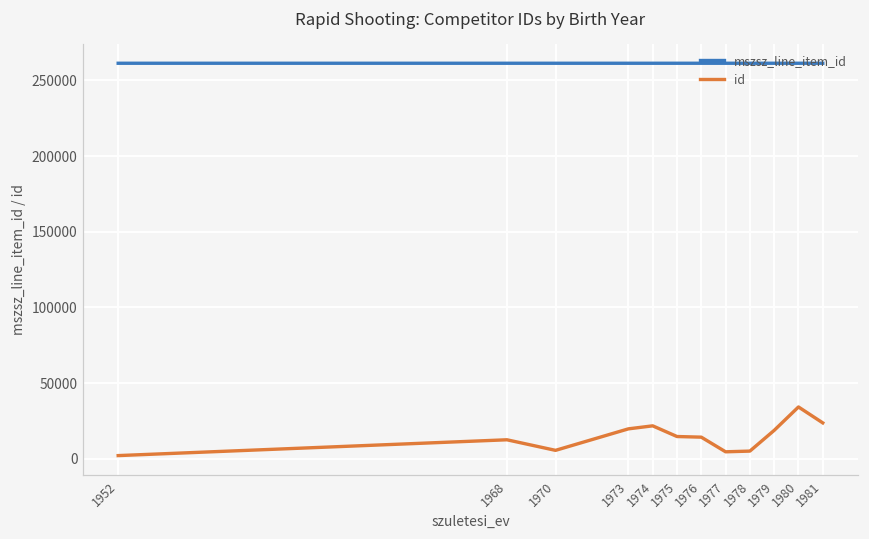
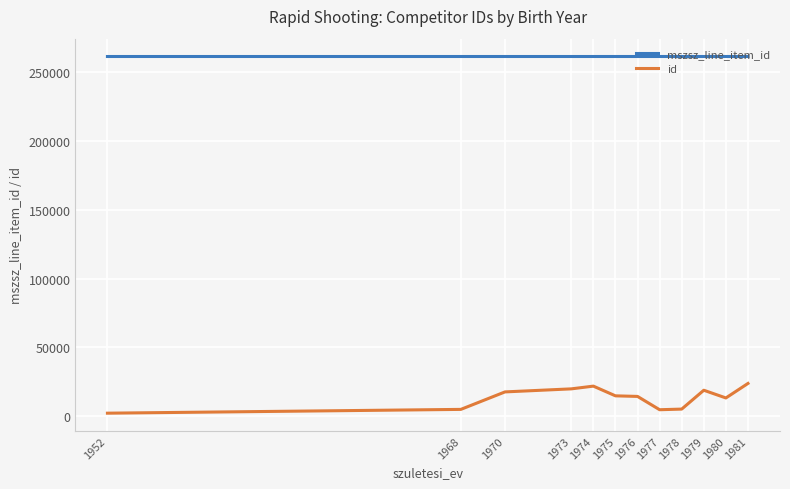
  {
    "mszsz_line_item_id": {
      "1952": 261000,
      "1968": 261000,
      "1970": 261000,
      "1973": 261000,
      "1974": 261000,
      "1975": 261000,
      "1976": 261000,
      "1977": 261000,
      "1978": 261000,
      "1979": 261000,
      "1980": 261000,
      "1981": 261000
    },
    "id": {
      "1952": 2000,
-     "1968": 13000,
-     "1970": 6000,
+     "1968": 5000,
+     "1970": 18000,
      "1973": 20000,
      "1974": 22000,
      "1975": 15000,
      "1976": 14000,
      "1977": 5000,
      "1978": 5000,
      "1979": 19000,
-     "1980": 34000,
+     "1980": 13000,
      "1981": 24000
    }
  }
